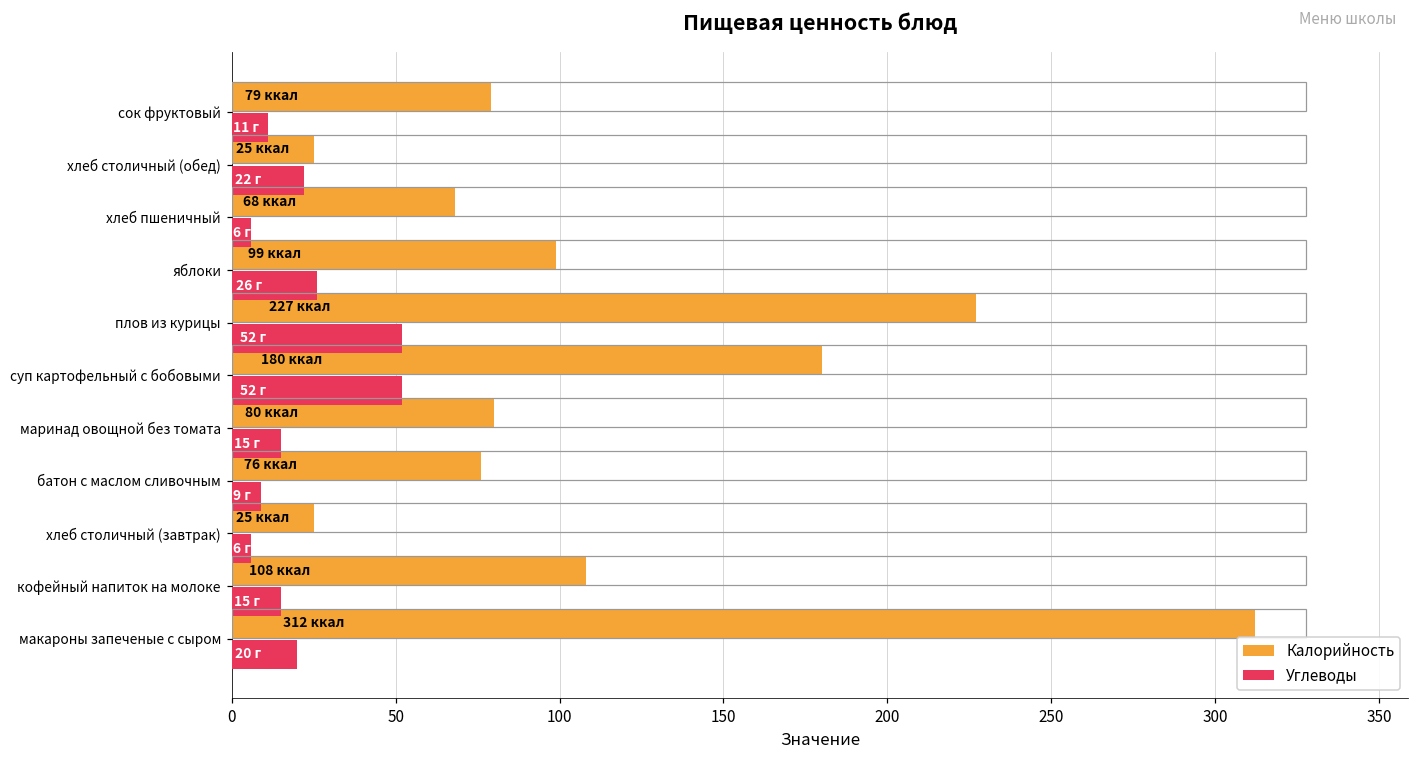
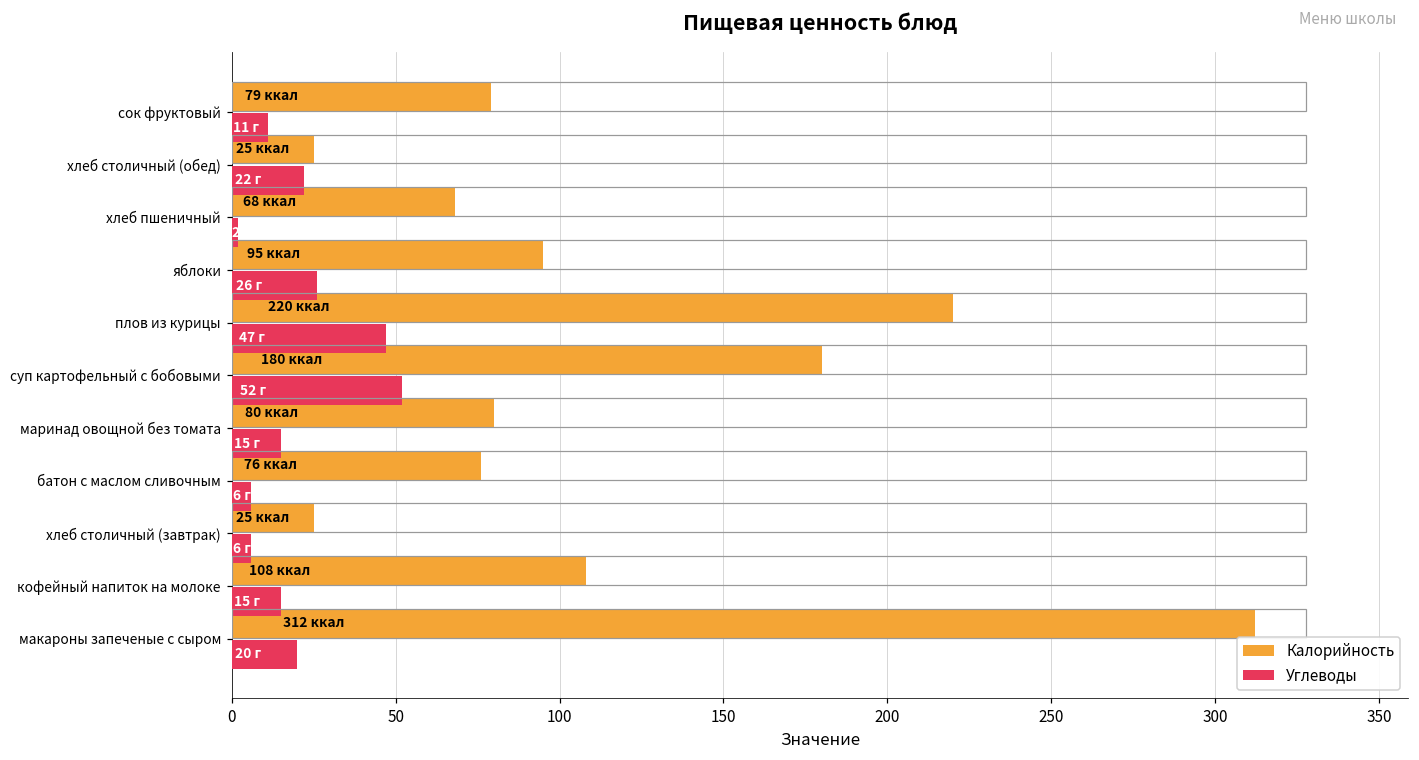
  {
    "Калорийность": {
      "сок фруктовый": 79,
      "хлеб столичный (обед)": 25,
      "хлеб пшеничный": 68,
-     "яблоки": 99,
-     "плов из курицы": 227,
+     "яблоки": 95,
+     "плов из курицы": 220,
      "суп картофельный с бобовыми": 180,
      "маринад овощной без томата": 80,
      "батон с маслом сливочным": 76,
      "хлеб столичный (завтрак)": 25,
      "кофейный напиток на молоке": 108,
      "макароны запеченые с сыром": 312
    },
    "Углеводы": {
      "сок фруктовый": 11,
      "хлеб столичный (обед)": 22,
-     "хлеб пшеничный": 6,
+     "хлеб пшеничный": 2,
      "яблоки": 26,
-     "плов из курицы": 52,
+     "плов из курицы": 47,
      "суп картофельный с бобовыми": 52,
      "маринад овощной без томата": 15,
-     "батон с маслом сливочным": 9,
+     "батон с маслом сливочным": 6,
      "хлеб столичный (завтрак)": 6,
      "кофейный напиток на молоке": 15,
      "макароны запеченые с сыром": 20
    }
  }
